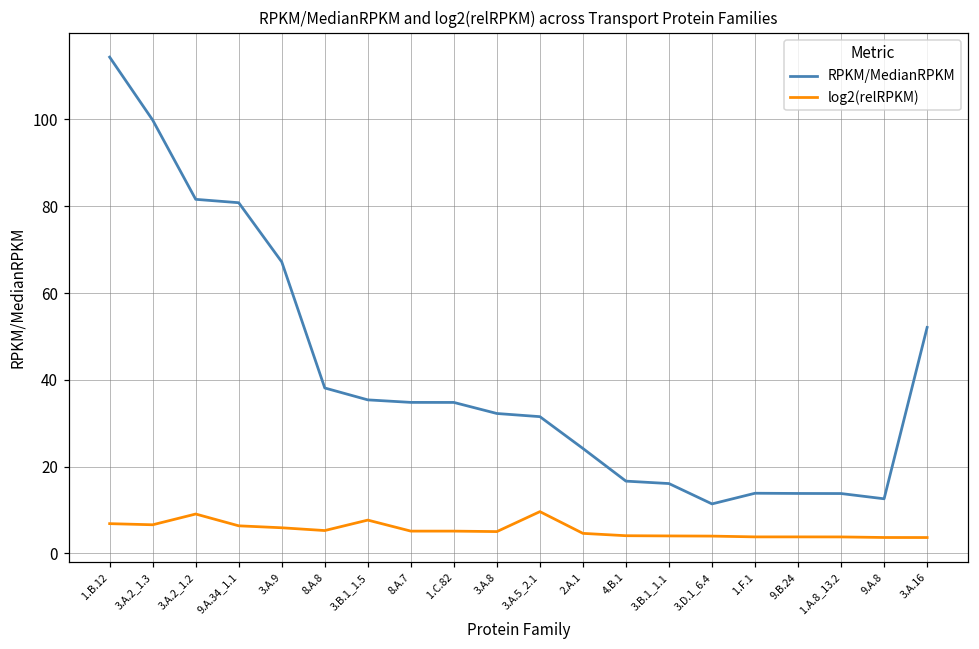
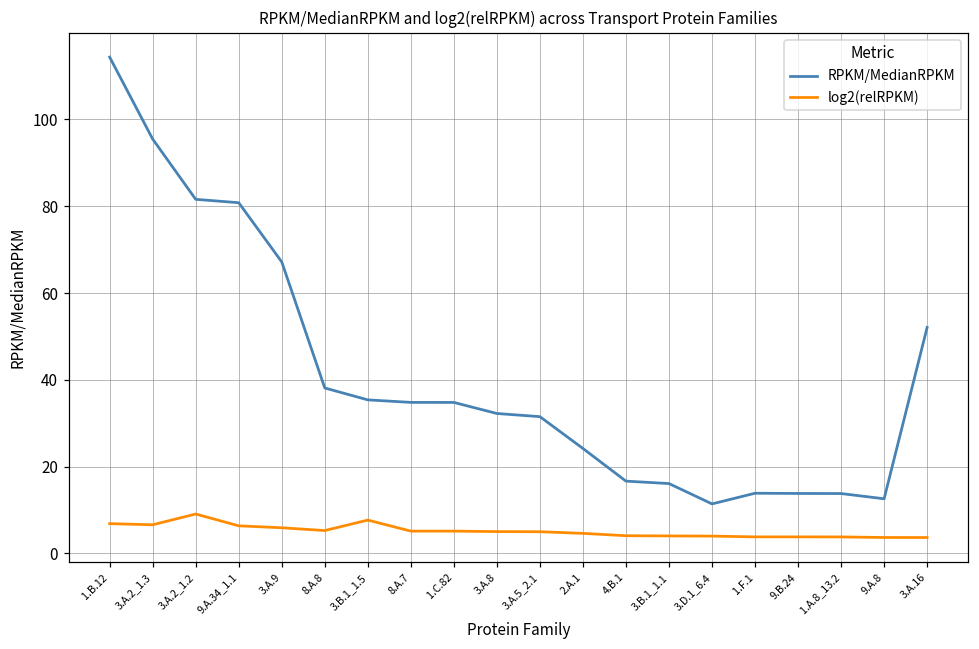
  {
    "RPKM/MedianRPKM": {
      "1.B.12": 114,
-     "3.A.2_1.3": 100,
+     "3.A.2_1.3": 95,
      "3.A.2_1.2": 82,
      "9.A.34_1.1": 81,
      "3.A.9": 67,
      "8.A.8": 38,
      "3.B.1_1.5": 35,
      "8.A.7": 35,
      "1.C.82": 35,
      "3.A.8": 32,
      "3.A.5_2.1": 32,
      "2.A.1": 24,
      "4.B.1": 17,
      "3.B.1_1.1": 16,
      "3.D.1_6.4": 11,
      "1.F.1": 14,
      "9.B.24": 14,
      "1.A.8_13.2": 14,
      "9.A.8": 13,
      "3.A.16": 52
    },
    "log2(relRPKM)": {
      "1.B.12": 7,
      "3.A.2_1.3": 7,
      "3.A.2_1.2": 9,
      "9.A.34_1.1": 6,
      "3.A.9": 6,
      "8.A.8": 5,
      "3.B.1_1.5": 8,
      "8.A.7": 5,
      "1.C.82": 5,
      "3.A.8": 5,
-     "3.A.5_2.1": 10,
+     "3.A.5_2.1": 5,
      "2.A.1": 5,
      "4.B.1": 4,
      "3.B.1_1.1": 4,
      "3.D.1_6.4": 4,
      "1.F.1": 4,
      "9.B.24": 4,
      "1.A.8_13.2": 4,
      "9.A.8": 4,
      "3.A.16": 4
    }
  }
